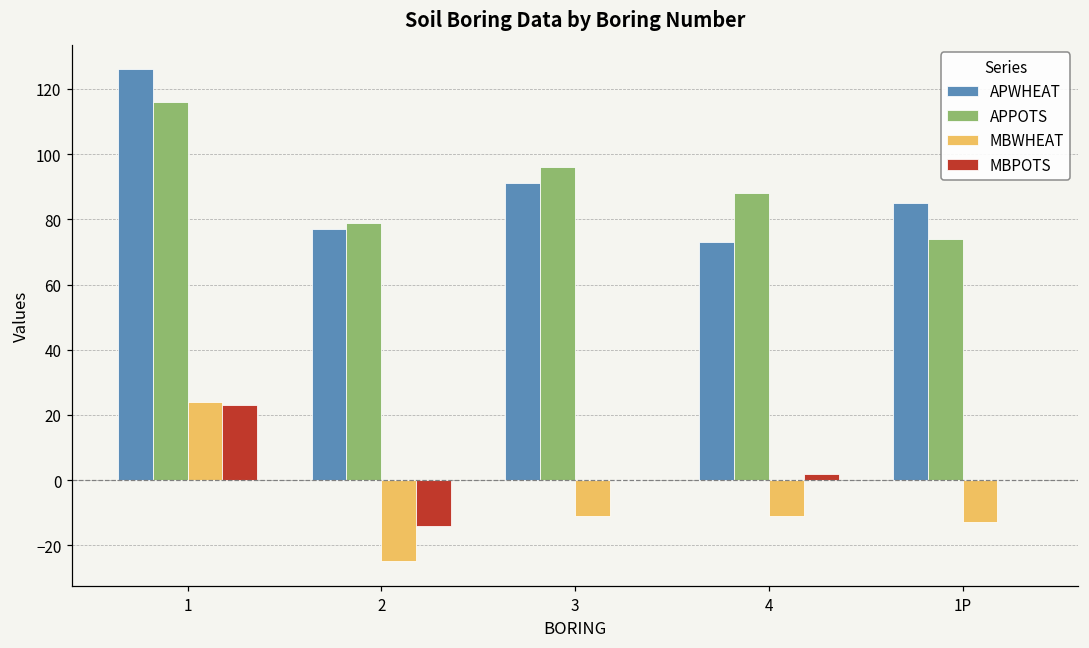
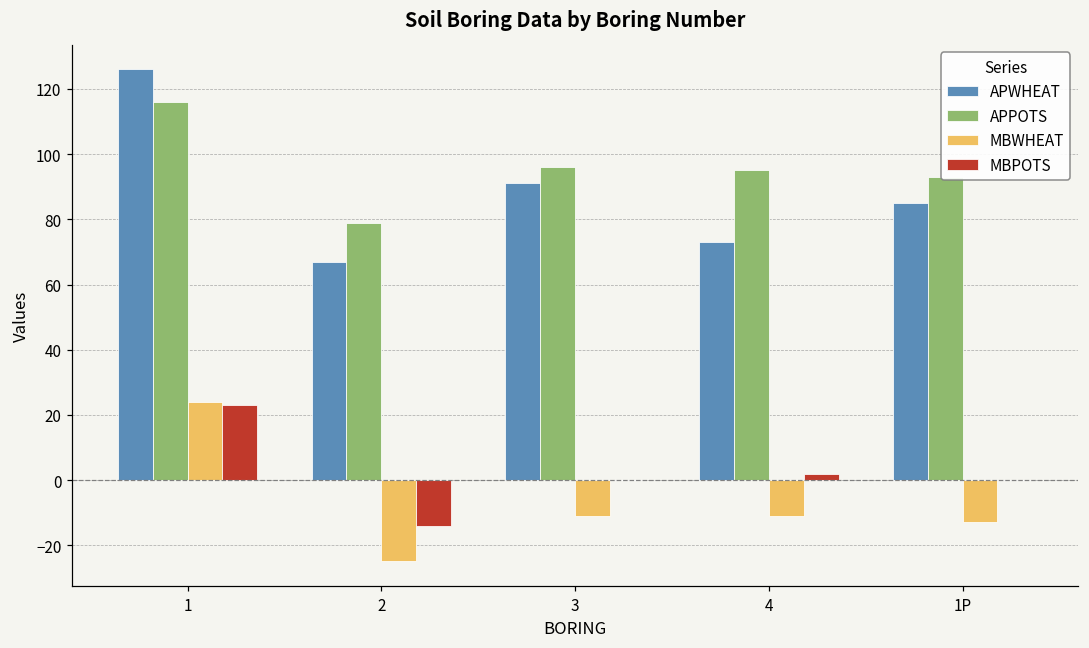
  {
    "APWHEAT": {
      "1": 126,
-     "2": 77,
+     "2": 67,
      "3": 91,
      "4": 73,
      "1P": 85
    },
    "APPOTS": {
      "1": 116,
      "2": 79,
      "3": 96,
-     "4": 88,
-     "1P": 74
+     "4": 95,
+     "1P": 93
    },
    "MBWHEAT": {
      "1": 24,
      "2": -25,
      "3": -11,
      "4": -11,
      "1P": -13
    },
    "MBPOTS": {
      "1": 23,
      "2": -14,
      "3": 0,
      "4": 2,
      "1P": 0
    }
  }
